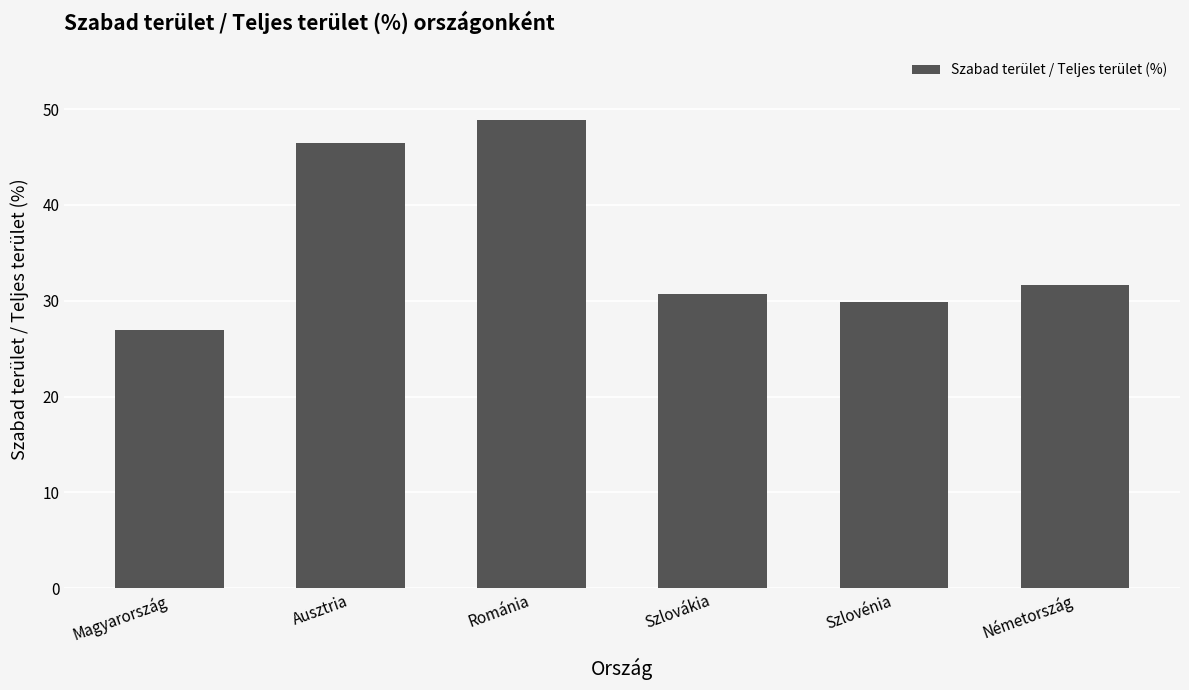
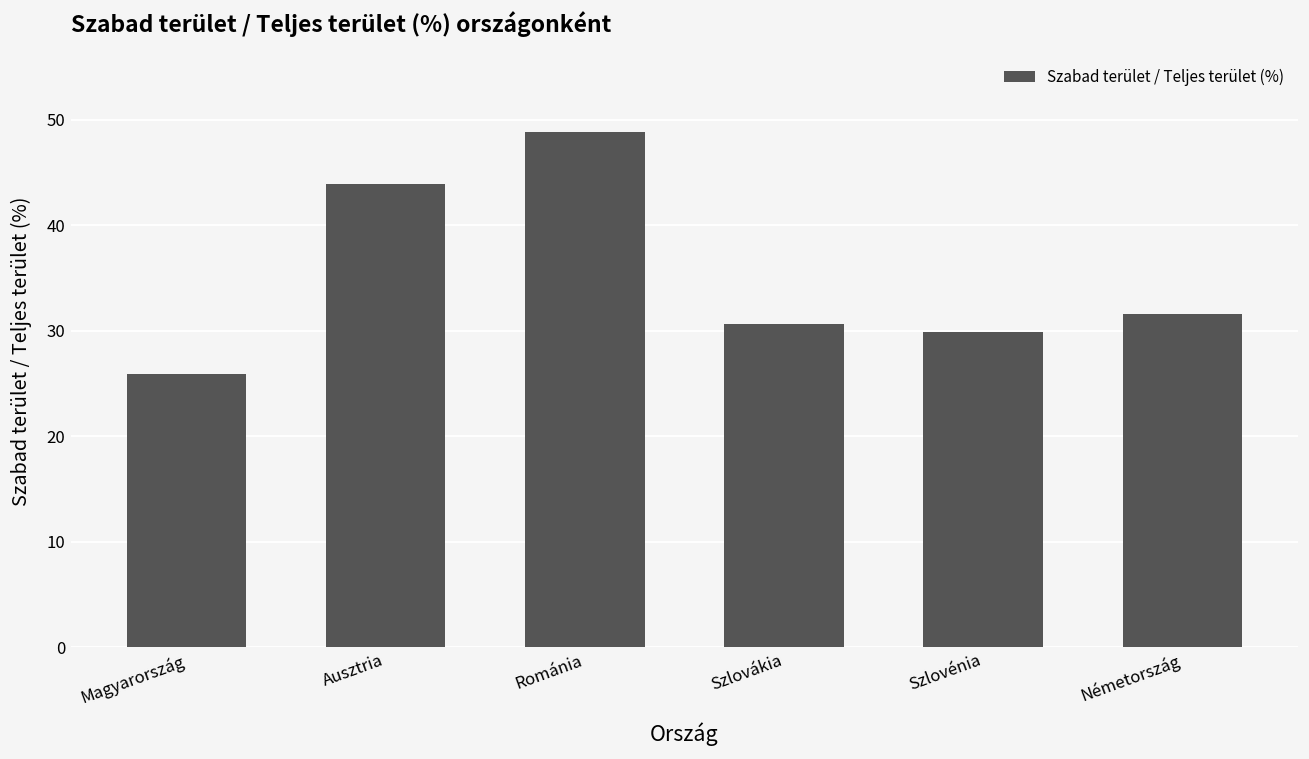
  {
-   "Magyarország": 27,
-   "Ausztria": 46,
+   "Magyarország": 26,
+   "Ausztria": 44,
    "Románia": 49,
    "Szlovákia": 31,
    "Szlovénia": 30,
    "Németország": 32
  }
